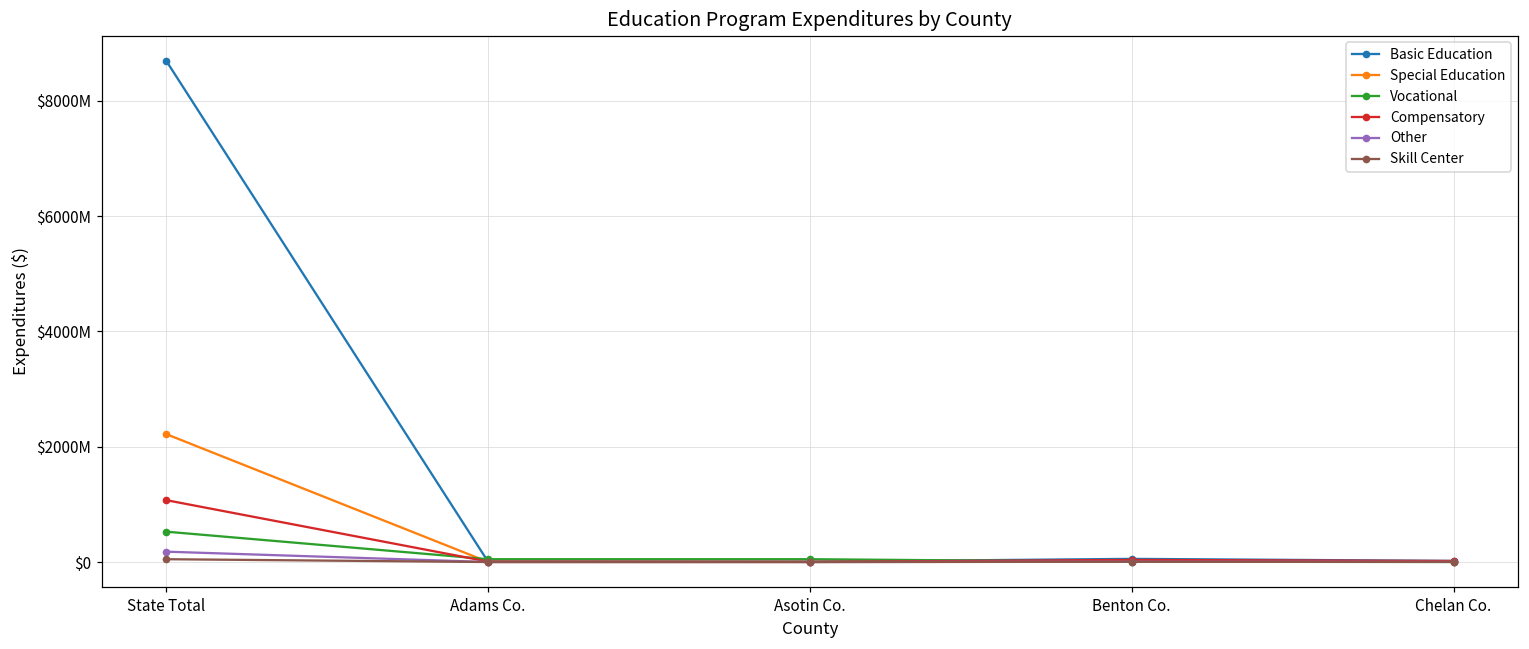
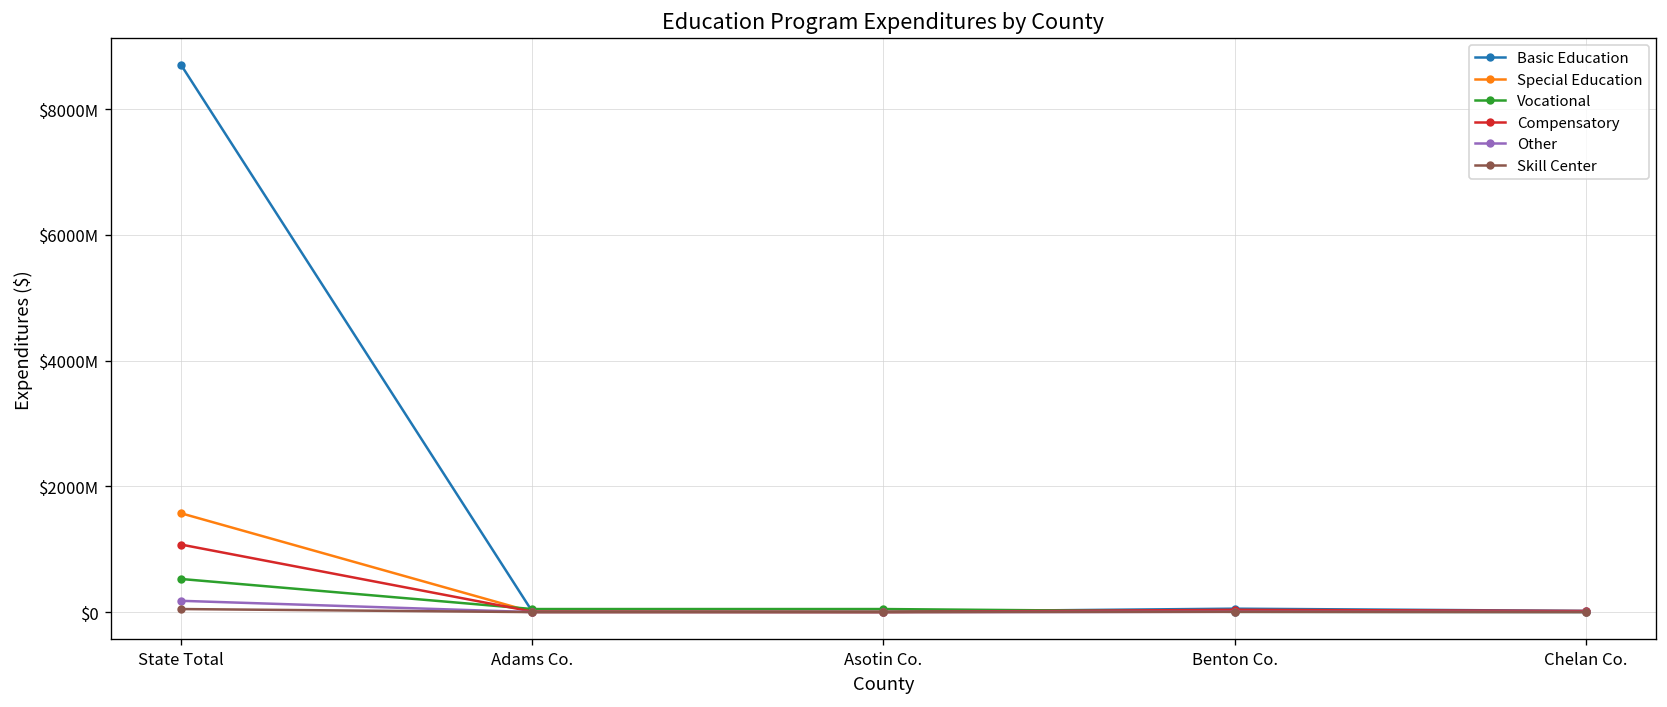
  {
    "Basic Education": {
      "State Total": "$8700000000"
    },
    "Special Education": {
-     "State Total": "$2200000000"
+     "State Total": "$1600000000"
    },
    "Vocational": {
      "State Total": "$500000000"
    },
    "Compensatory": {
      "State Total": "$1100000000"
    },
    "Other": {
      "State Total": "$200000000"
    },
    "Skill Center": {
      "State Total": "$0"
    }
  }
